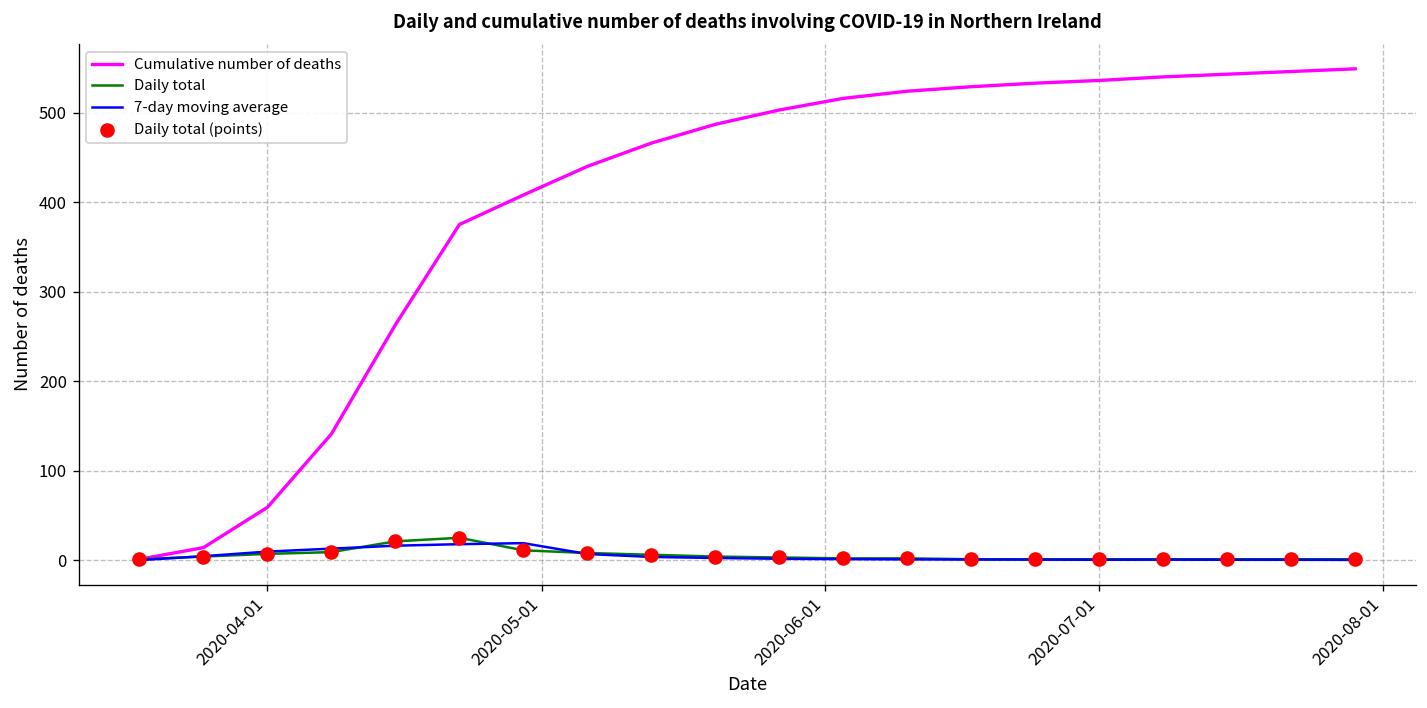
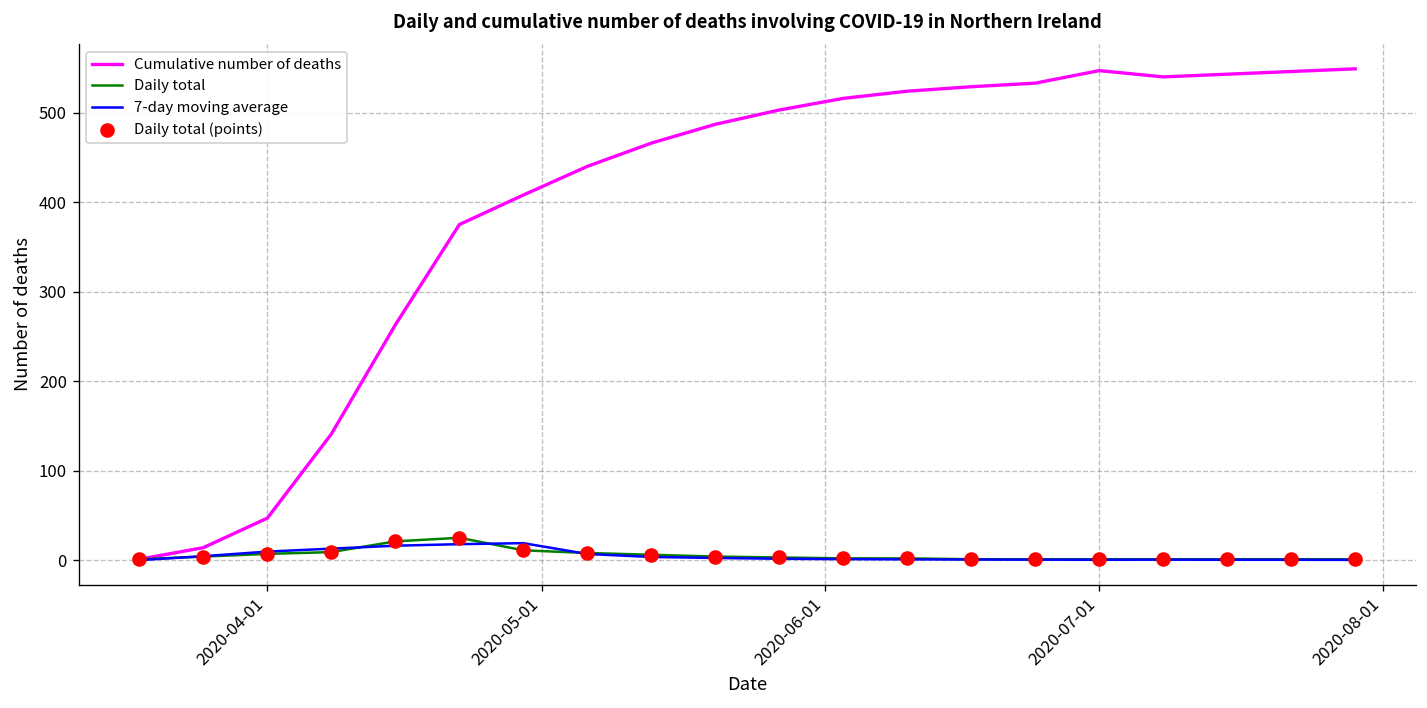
  {
    "Cumulative number of deaths": {
-     "2020-04-01": 60,
-     "2020-07-01": 540
+     "2020-04-01": 50,
+     "2020-07-01": 550
    }
  }
